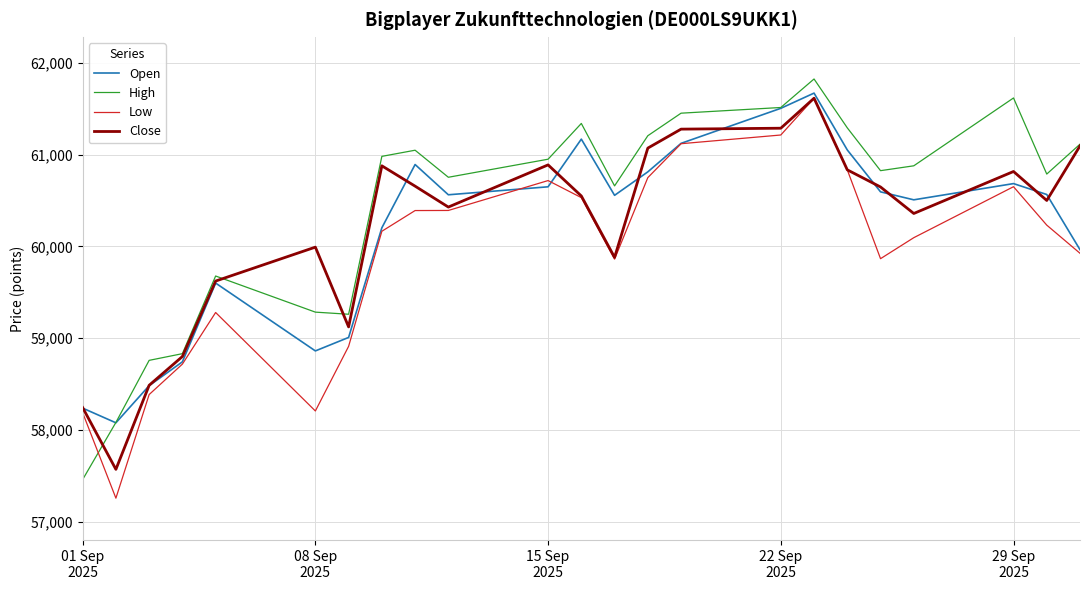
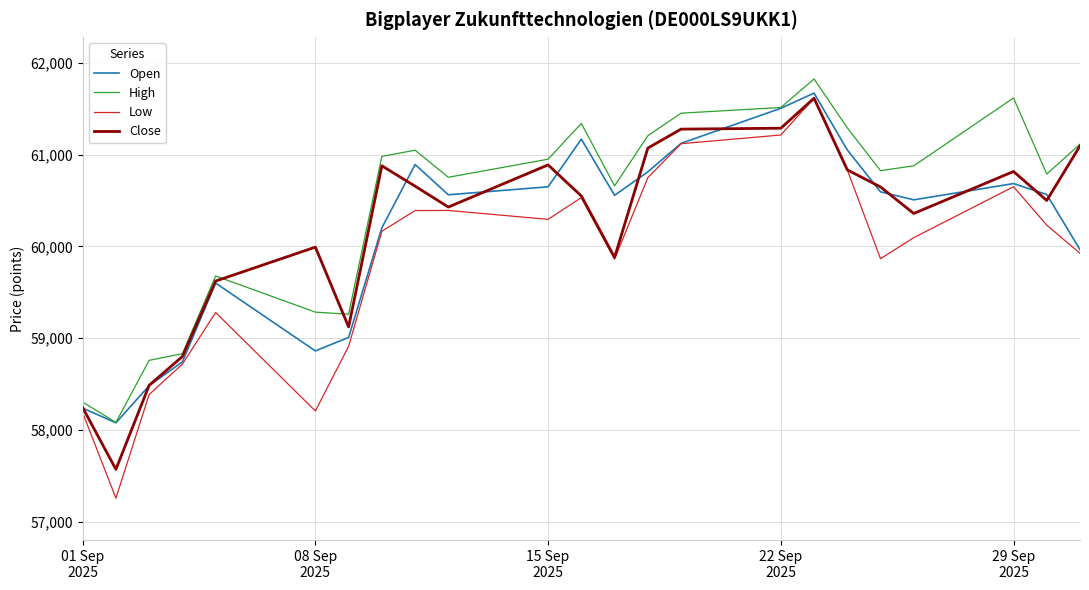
  {
    "Open": {
      "08 Sep 2025": "58,900",
      "15 Sep 2025": "60,700",
      "29 Sep 2025": "60,700"
    },
    "High": {
-     "01 Sep 2025": "57,500",
+     "01 Sep 2025": "58,300",
      "08 Sep 2025": "59,300",
      "15 Sep 2025": "61,000",
      "29 Sep 2025": "61,600"
    },
    "Low": {
      "01 Sep 2025": "58,200",
      "08 Sep 2025": "58,200",
-     "15 Sep 2025": "60,700",
+     "15 Sep 2025": "60,300",
      "22 Sep 2025": "61,200",
      "29 Sep 2025": "60,700"
    },
    "Close": {
      "08 Sep 2025": "60,000",
      "15 Sep 2025": "60,900",
      "22 Sep 2025": "61,300",
      "29 Sep 2025": "60,800"
    }
  }
